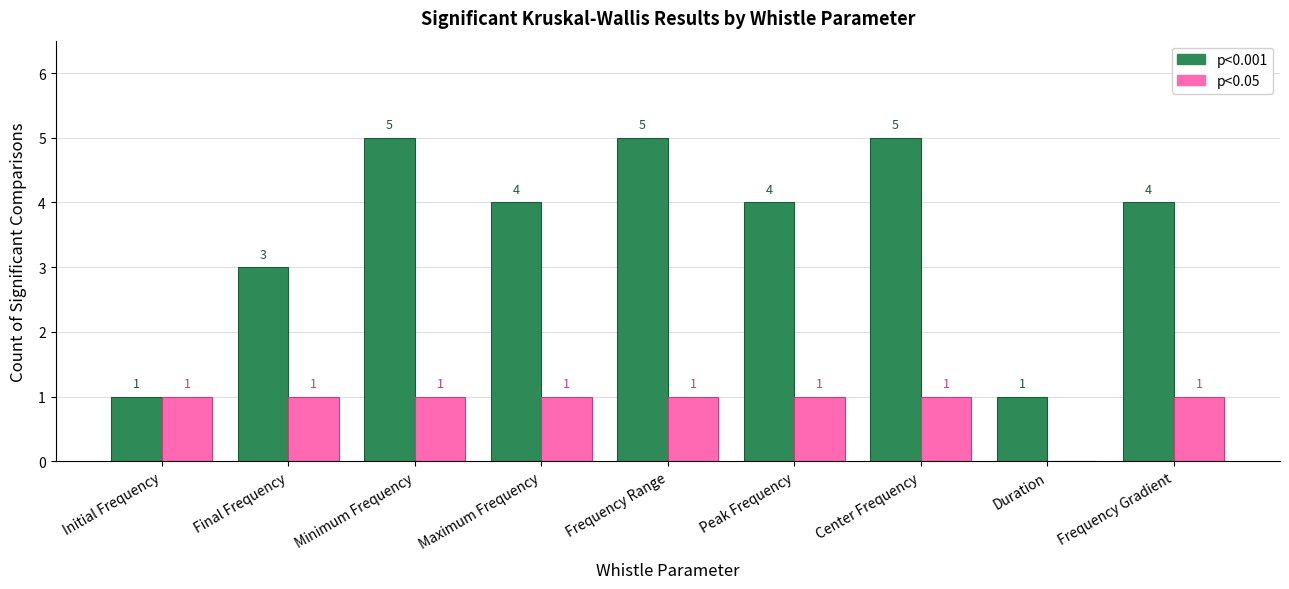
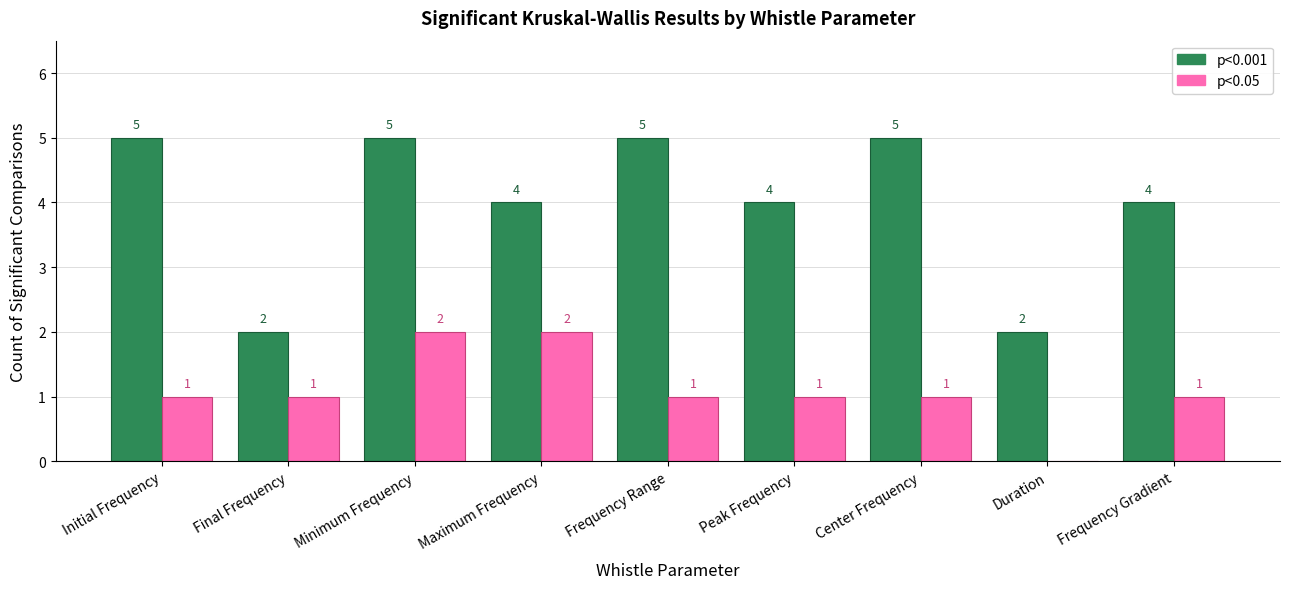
  {
    "p<0.001": {
-     "Initial Frequency": 1,
-     "Final Frequency": 3,
+     "Initial Frequency": 5,
+     "Final Frequency": 2,
      "Minimum Frequency": 5,
      "Maximum Frequency": 4,
      "Frequency Range": 5,
      "Peak Frequency": 4,
      "Center Frequency": 5,
-     "Duration": 1,
+     "Duration": 2,
      "Frequency Gradient": 4
    },
    "p<0.05": {
      "Initial Frequency": 1,
      "Final Frequency": 1,
-     "Minimum Frequency": 1,
-     "Maximum Frequency": 1,
+     "Minimum Frequency": 2,
+     "Maximum Frequency": 2,
      "Frequency Range": 1,
      "Peak Frequency": 1,
      "Center Frequency": 1,
      "Frequency Gradient": 1
    }
  }
